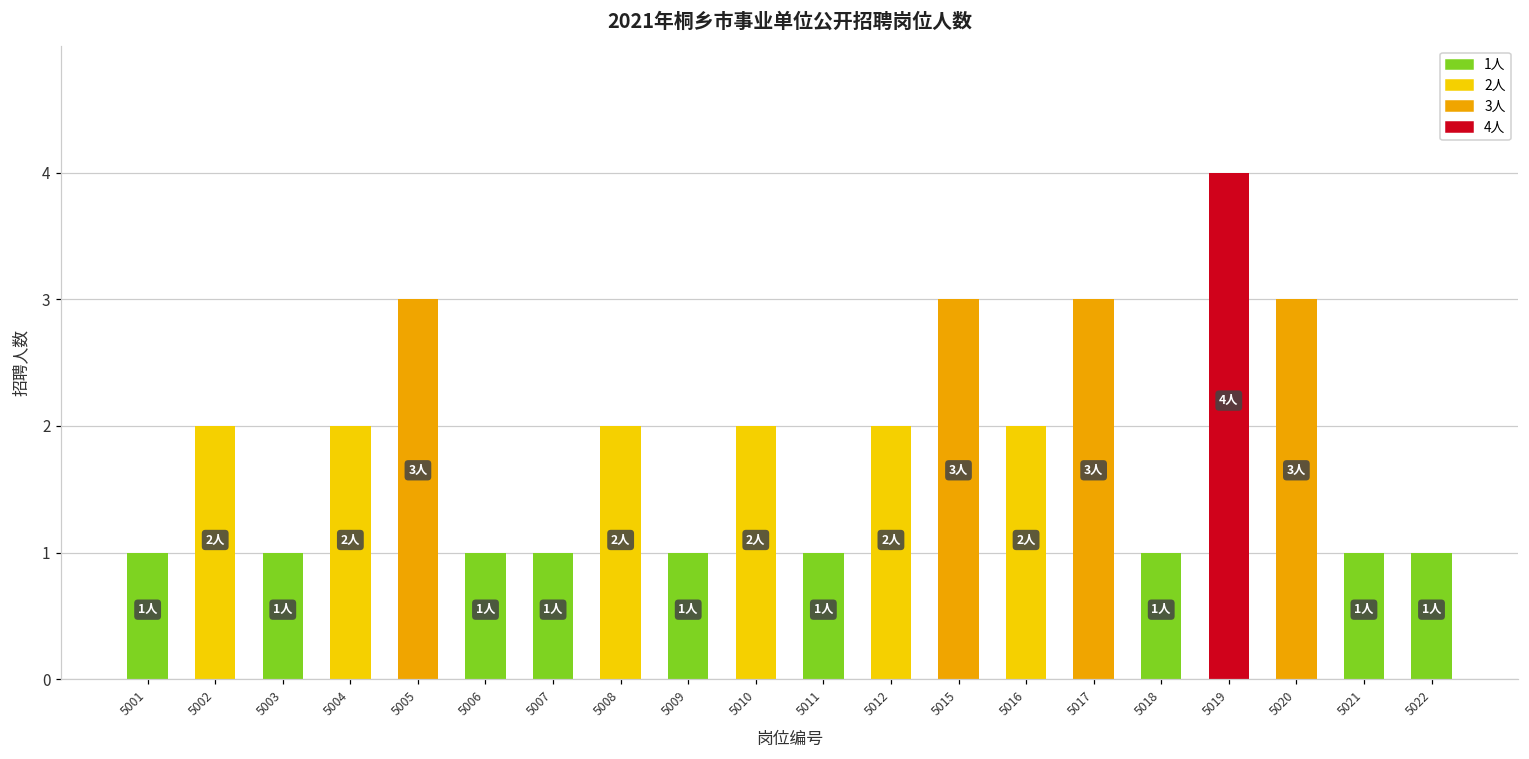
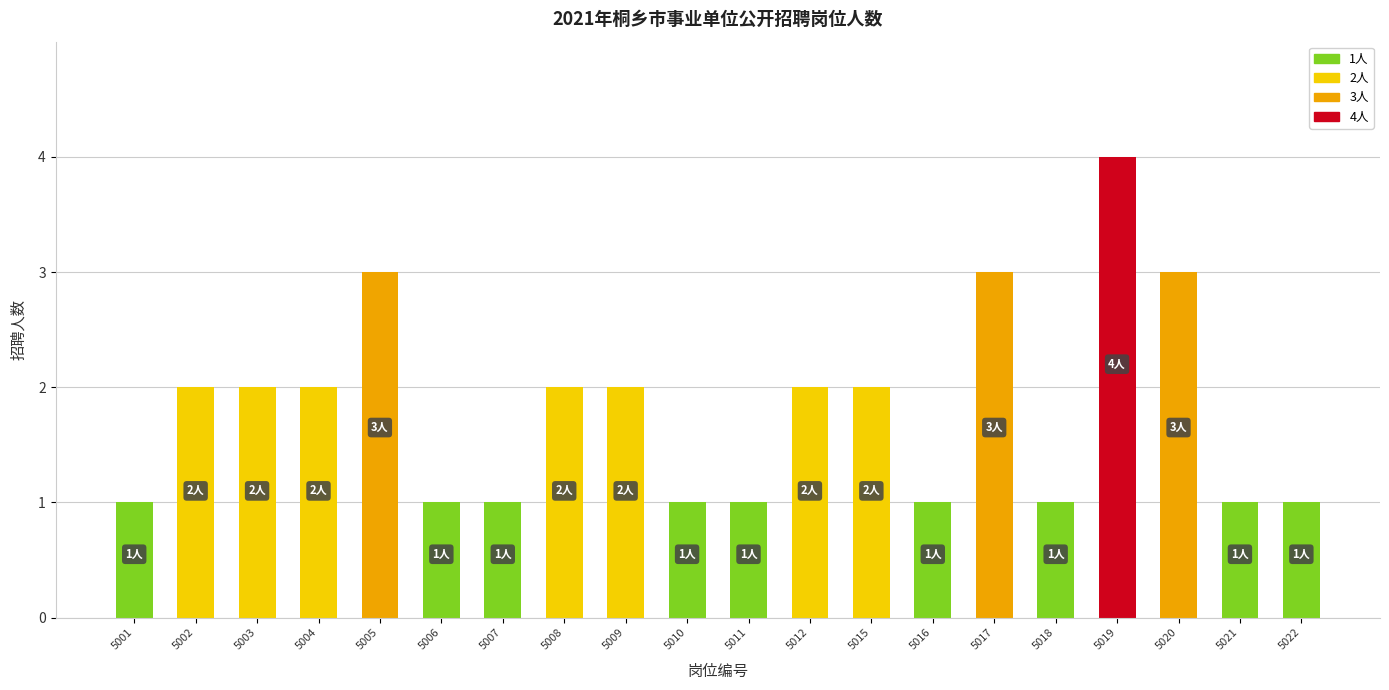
  {
-   "5003": "1人",
-   "5009": "1人",
-   "5010": "2人",
-   "5015": "3人",
-   "5016": "2人"
+   "5003": "2人",
+   "5009": "2人",
+   "5010": "1人",
+   "5015": "2人",
+   "5016": "1人"
  }
